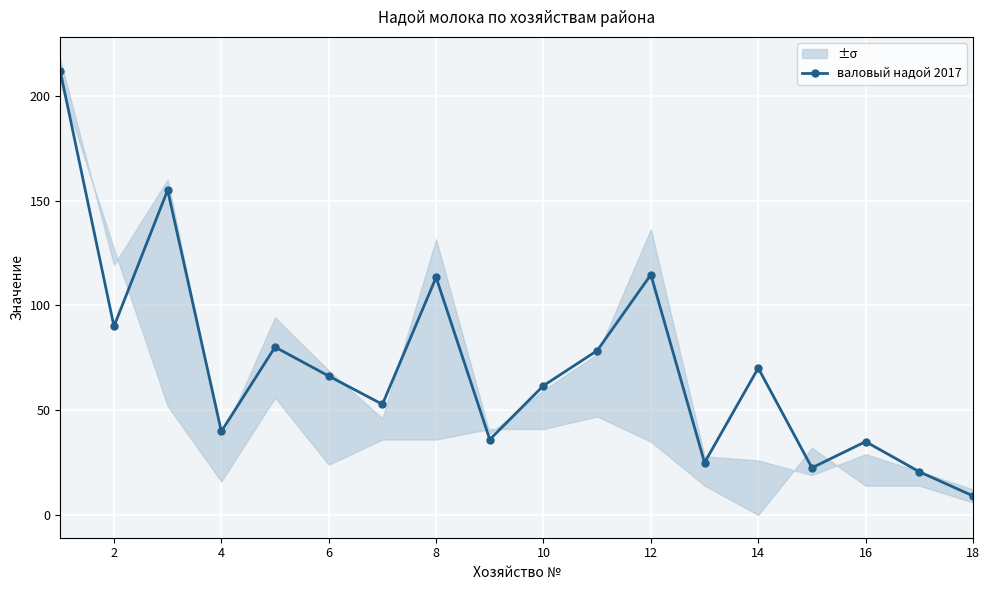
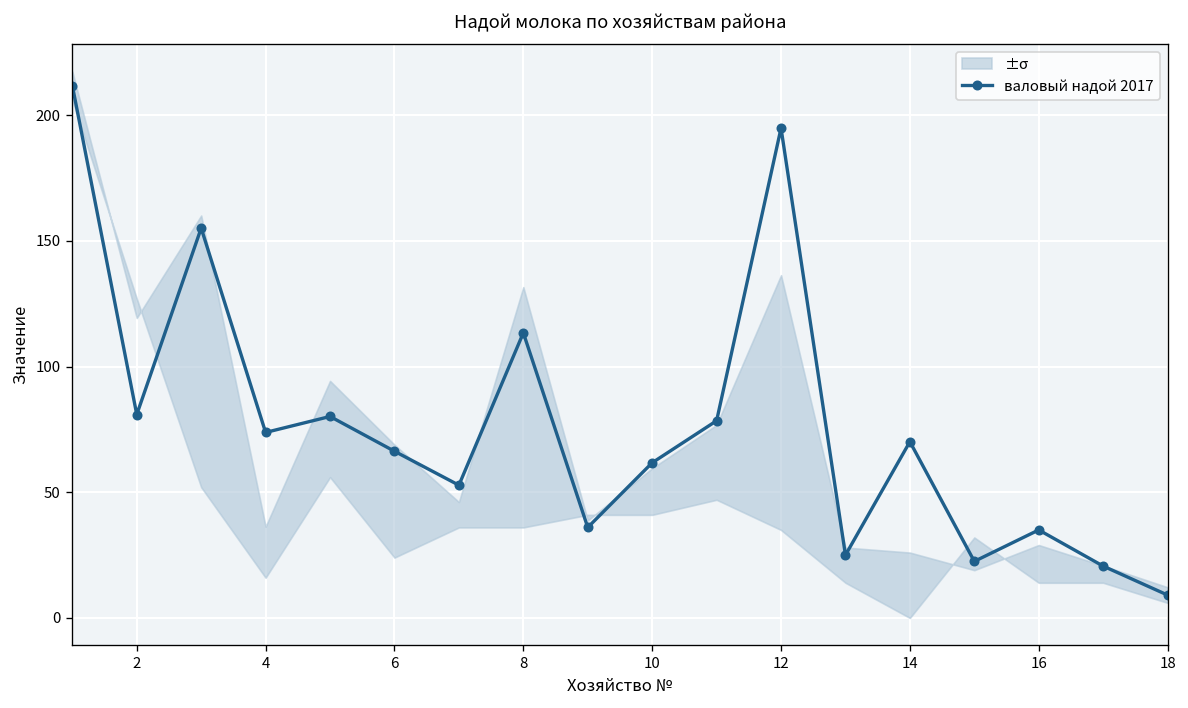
  {
    "валовый надой 2017": {
-     "2": 90,
-     "4": 40,
+     "2": 81,
+     "4": 74,
      "6": 66,
      "8": 113,
      "10": 62,
-     "12": 115,
+     "12": 195,
      "14": 70,
      "16": 35,
      "18": 9
    }
  }
